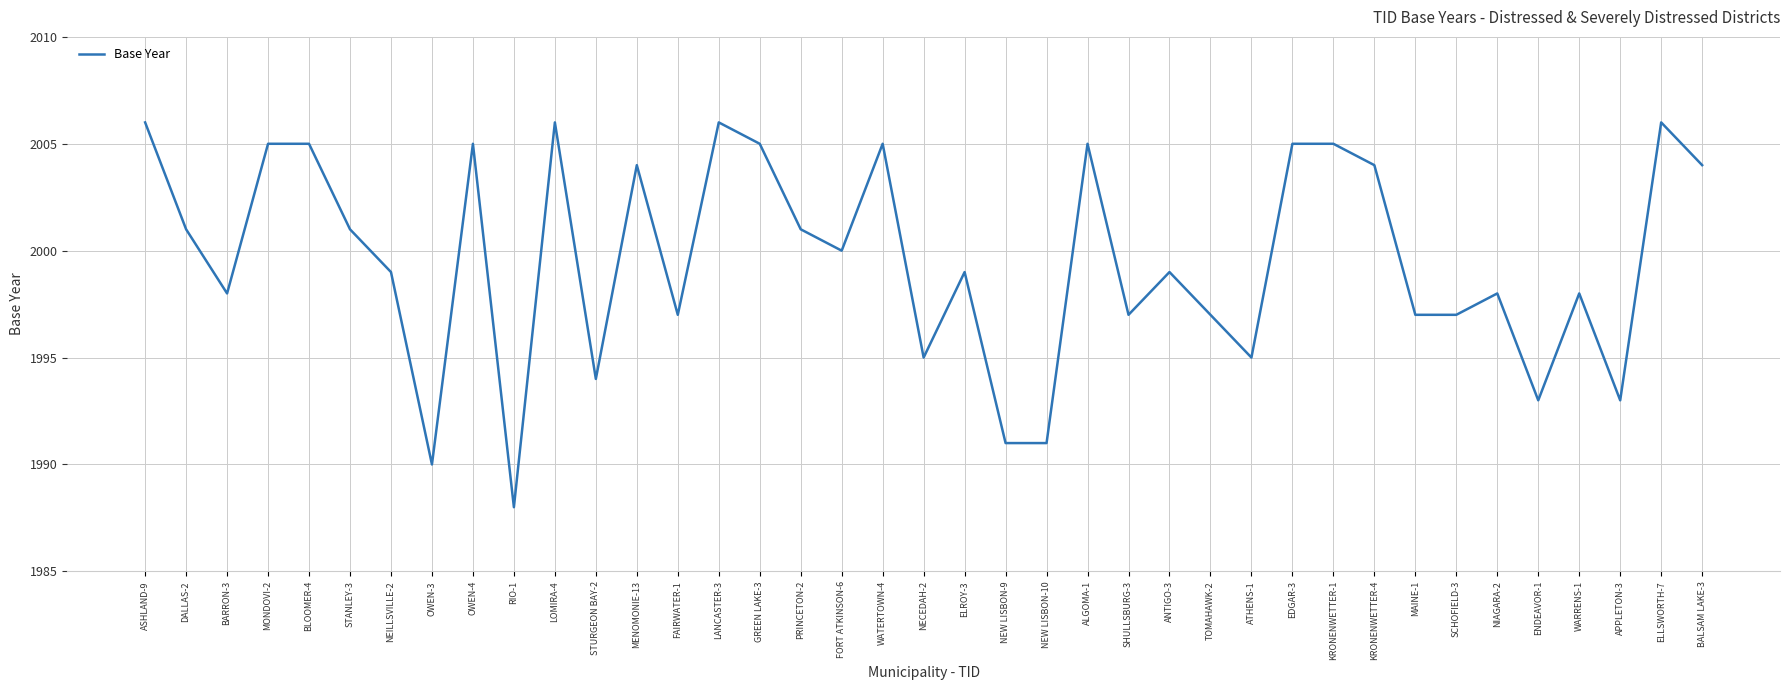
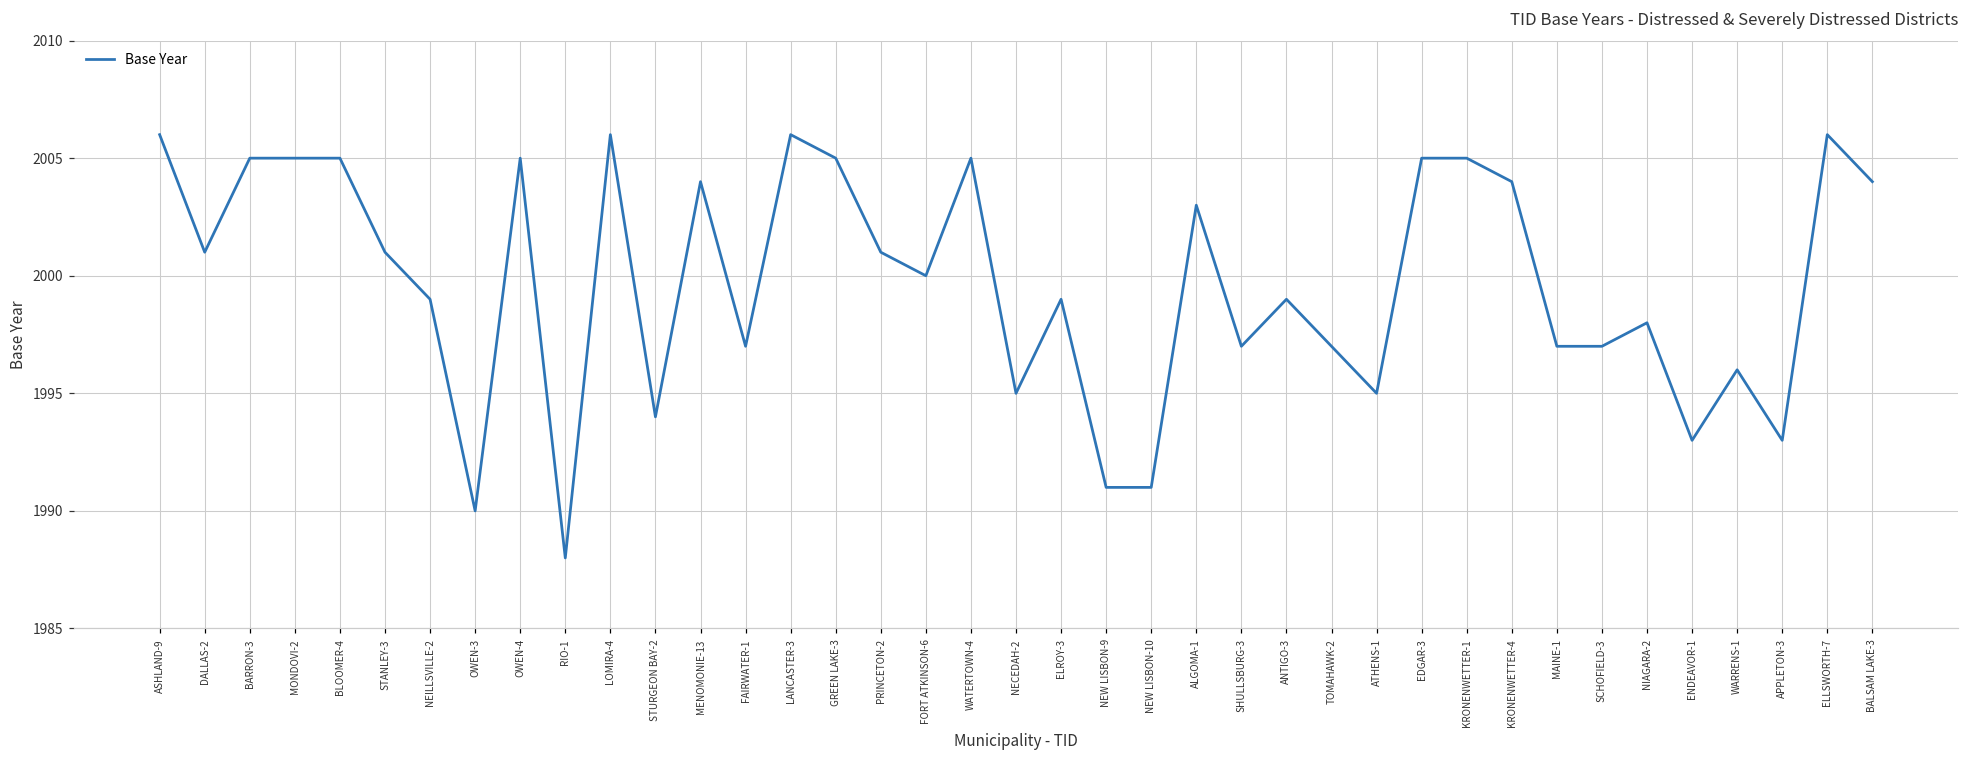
  {
    "ASHLAND-9": 2006,
    "DALLAS-2": 2001,
-   "BARRON-3": 1998,
+   "BARRON-3": 2005,
    "MONDOVI-2": 2005,
    "BLOOMER-4": 2005,
    "STANLEY-3": 2001,
    "NEILLSVILLE-2": 1999,
    "OWEN-3": 1990,
    "OWEN-4": 2005,
    "RIO-1": 1988,
    "LOMIRA-4": 2006,
    "STURGEON BAY-2": 1994,
    "MENOMONIE-13": 2004,
    "FAIRWATER-1": 1997,
    "LANCASTER-3": 2006,
    "GREEN LAKE-3": 2005,
    "PRINCETON-2": 2001,
    "FORT ATKINSON-6": 2000,
    "WATERTOWN-4": 2005,
    "NECEDAH-2": 1995,
    "ELROY-3": 1999,
    "NEW LISBON-9": 1991,
    "NEW LISBON-10": 1991,
-   "ALGOMA-1": 2005,
+   "ALGOMA-1": 2003,
    "SHULLSBURG-3": 1997,
    "ANTIGO-3": 1999,
    "TOMAHAWK-2": 1997,
    "ATHENS-1": 1995,
    "EDGAR-3": 2005,
    "KRONENWETTER-1": 2005,
    "KRONENWETTER-4": 2004,
    "MAINE-1": 1997,
    "SCHOFIELD-3": 1997,
    "NIAGARA-2": 1998,
    "ENDEAVOR-1": 1993,
-   "WARRENS-1": 1998,
+   "WARRENS-1": 1996,
    "APPLETON-3": 1993,
    "ELLSWORTH-7": 2006,
    "BALSAM LAKE-3": 2004
  }
